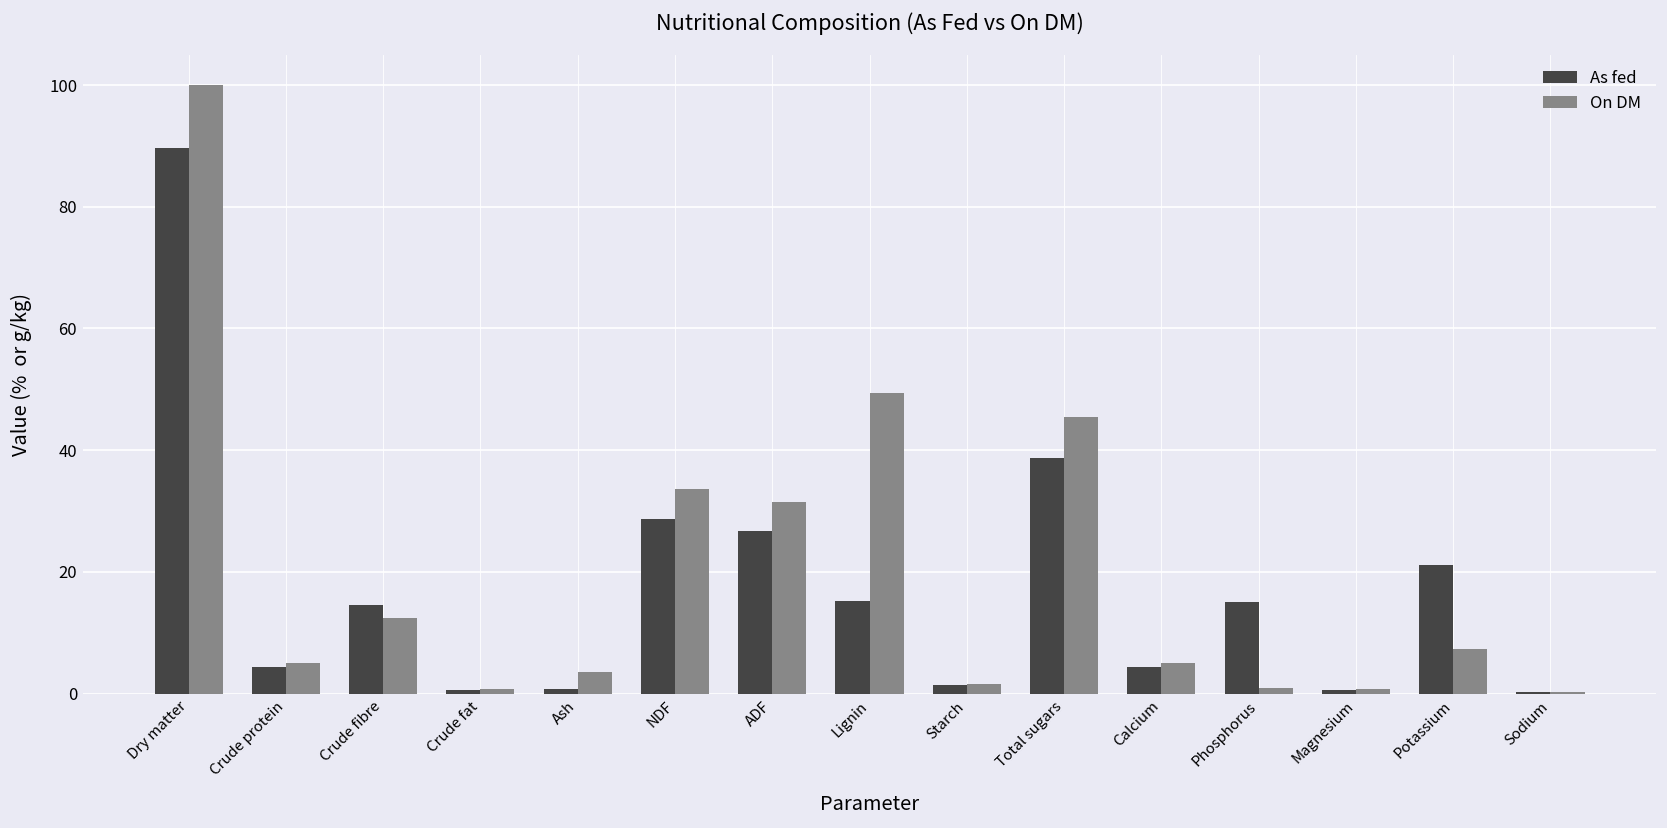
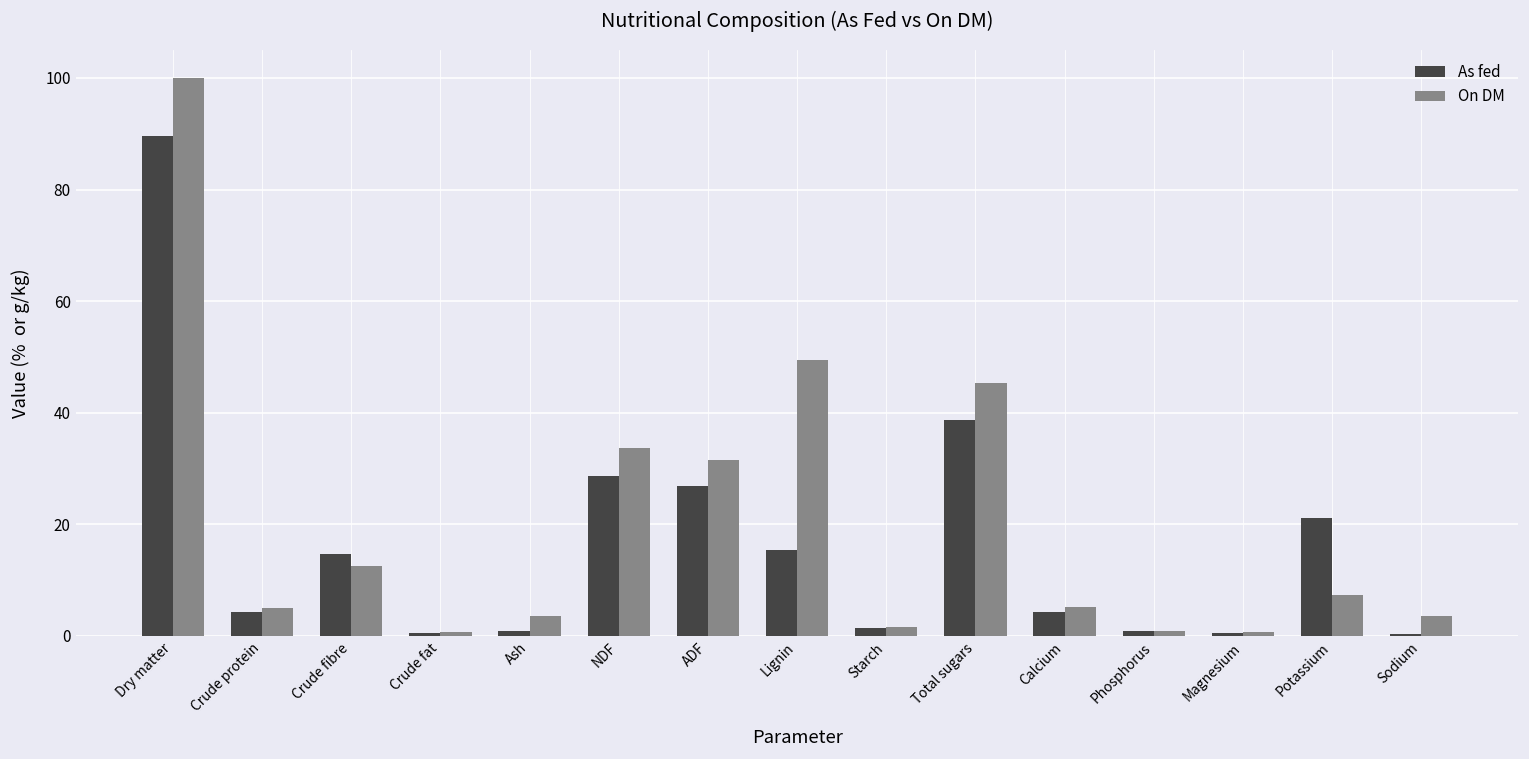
  {
    "As fed": {
      "Dry matter": 90,
      "Crude protein": 4,
      "Crude fibre": 15,
      "Crude fat": 1,
      "Ash": 1,
      "NDF": 29,
      "ADF": 27,
      "Lignin": 15,
      "Starch": 1,
      "Total sugars": 39,
      "Calcium": 4,
-     "Phosphorus": 15,
+     "Phosphorus": 1,
      "Magnesium": 1,
      "Potassium": 21
    },
    "On DM": {
      "Dry matter": 100,
      "Crude protein": 5,
      "Crude fibre": 13,
      "Crude fat": 1,
      "Ash": 4,
      "NDF": 34,
      "ADF": 32,
      "Lignin": 49,
      "Starch": 2,
      "Total sugars": 45,
      "Calcium": 5,
      "Phosphorus": 1,
      "Magnesium": 1,
      "Potassium": 7,
-     "Sodium": 0
+     "Sodium": 4
    }
  }
